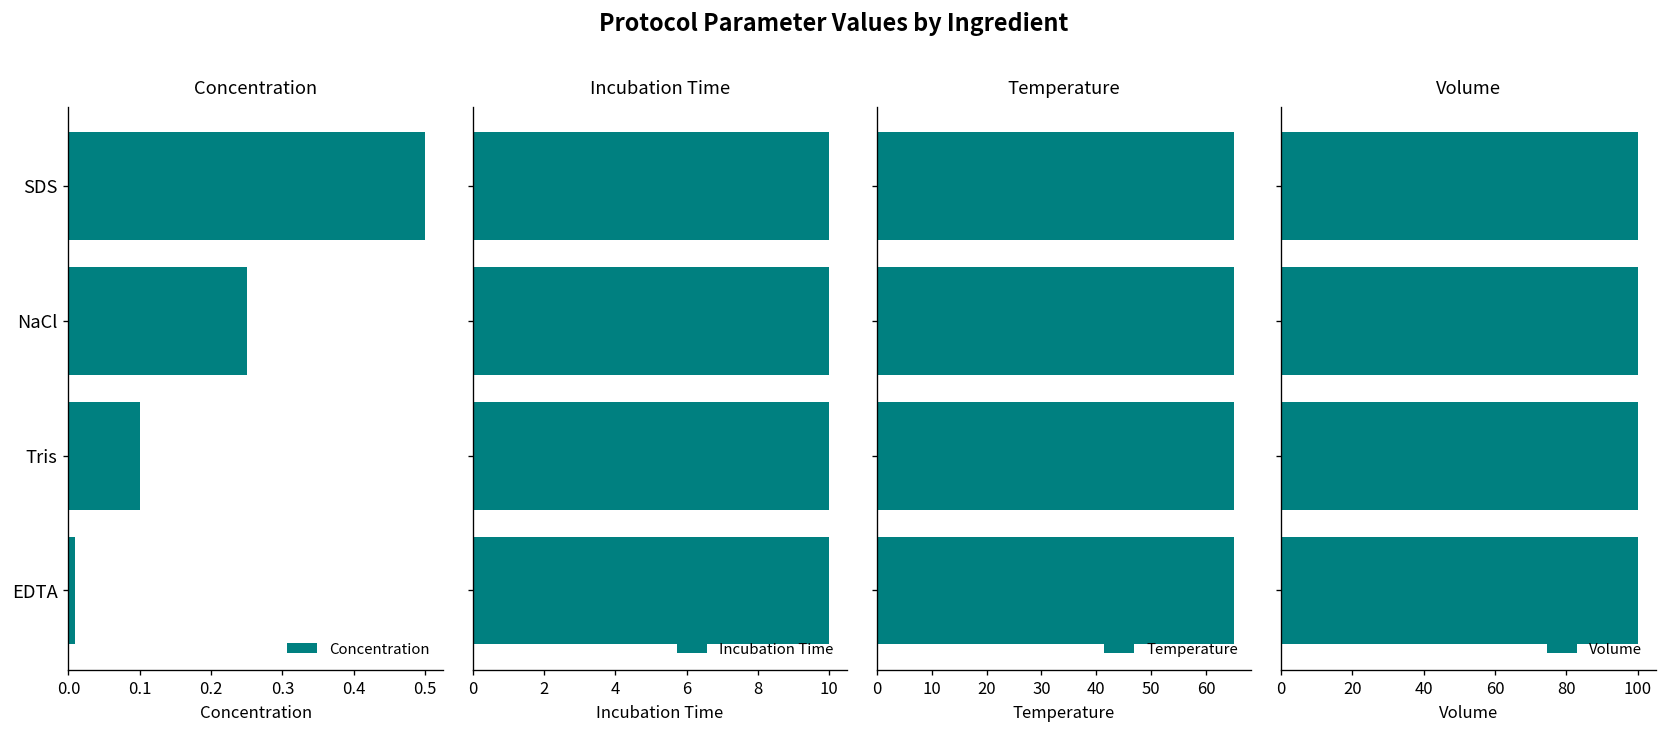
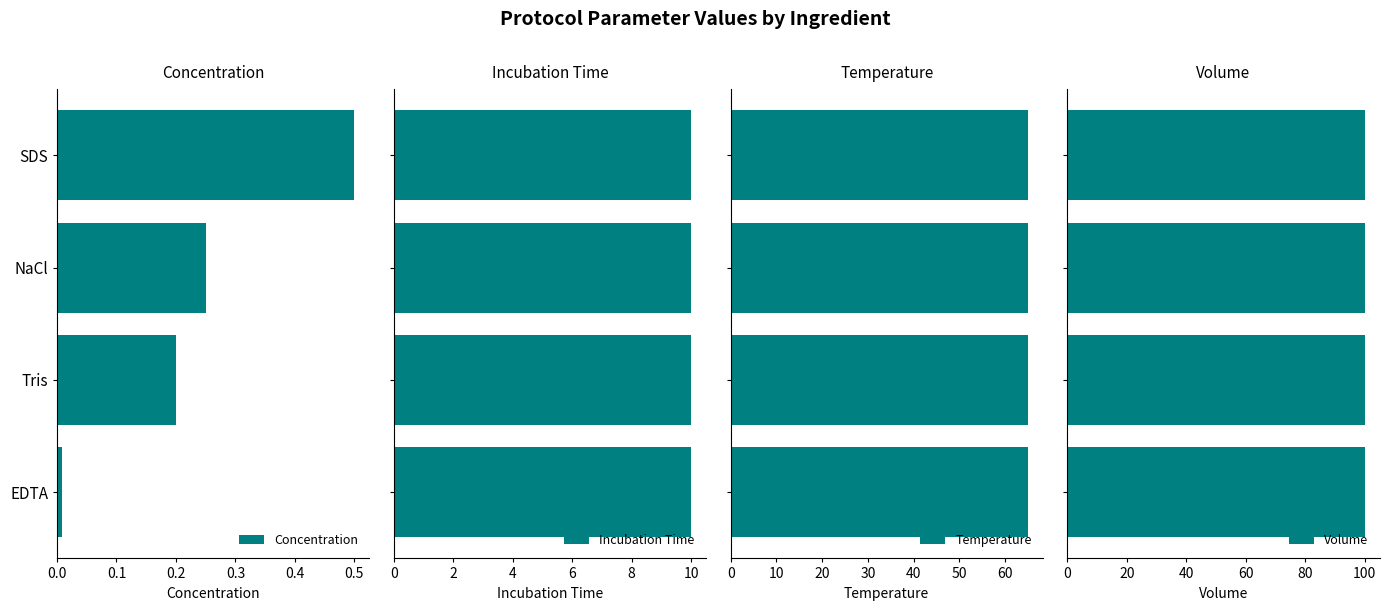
  {
    "Concentration": {
      "SDS": 0.5,
      "NaCl": 0.25,
-     "Tris": 0.1,
+     "Tris": 0.2,
      "EDTA": 0.01
    }
  }
